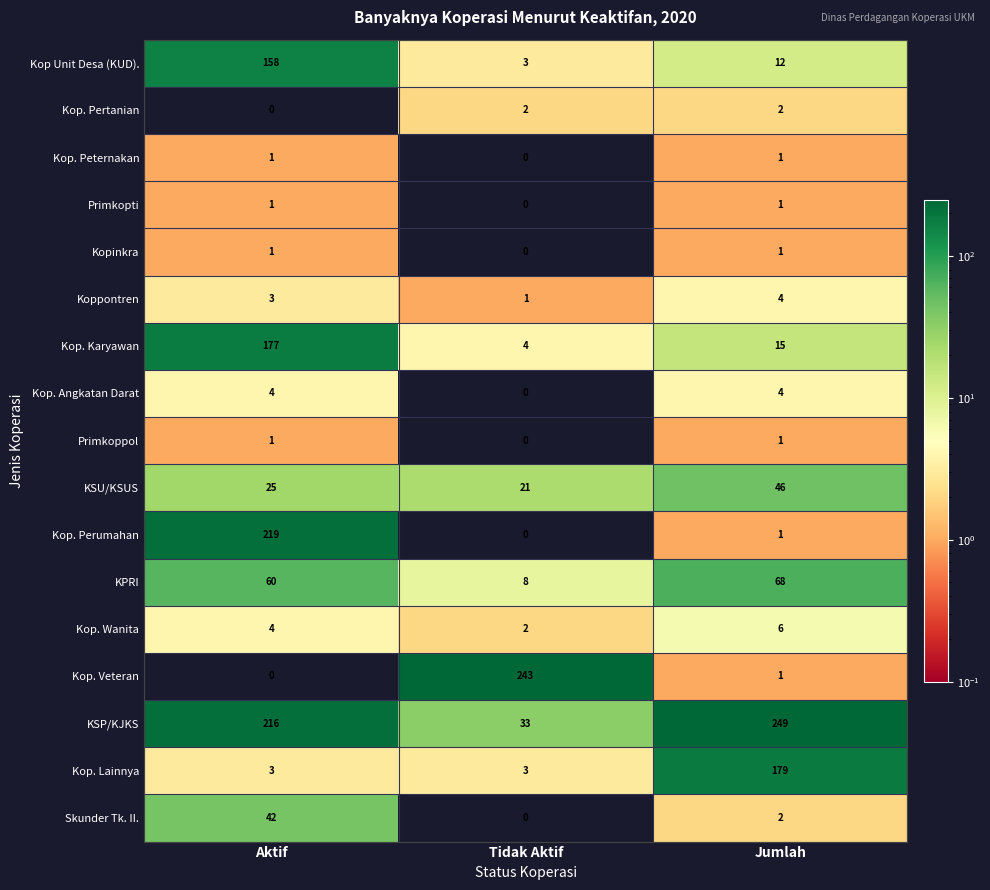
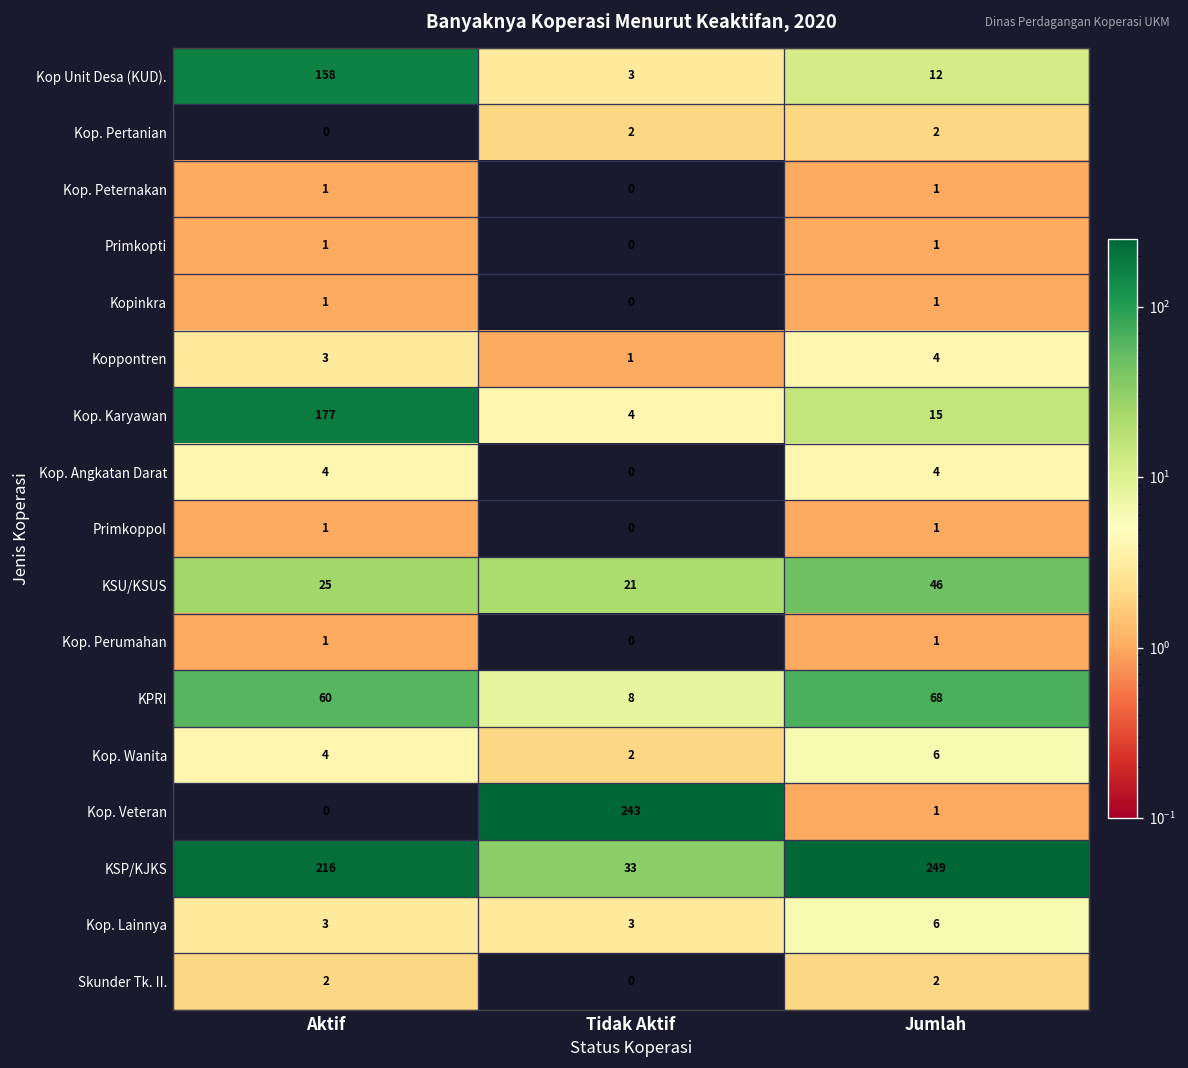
  {
    "Kop Unit Desa (KUD).": {
      "Aktif": 158,
      "Tidak Aktif": 3,
      "Jumlah": 12
    },
    "Kop. Pertanian": {
      "Tidak Aktif": 2,
      "Jumlah": 2
    },
    "Kop. Peternakan": {
      "Aktif": 1,
      "Jumlah": 1
    },
    "Primkopti": {
      "Aktif": 1,
      "Jumlah": 1
    },
    "Kopinkra": {
      "Aktif": 1,
      "Jumlah": 1
    },
    "Koppontren": {
      "Aktif": 3,
      "Tidak Aktif": 1,
      "Jumlah": 4
    },
    "Kop. Karyawan": {
      "Aktif": 177,
      "Tidak Aktif": 4,
      "Jumlah": 15
    },
    "Kop. Angkatan Darat": {
      "Aktif": 4,
      "Jumlah": 4
    },
    "Primkoppol": {
      "Aktif": 1,
      "Jumlah": 1
    },
    "KSU/KSUS": {
      "Aktif": 25,
      "Tidak Aktif": 21,
      "Jumlah": 46
    },
    "Kop. Perumahan": {
-     "Aktif": 219,
+     "Aktif": 1,
      "Jumlah": 1
    },
    "KPRI": {
      "Aktif": 60,
      "Tidak Aktif": 8,
      "Jumlah": 68
    },
    "Kop. Wanita": {
      "Aktif": 4,
      "Tidak Aktif": 2,
      "Jumlah": 6
    },
    "Kop. Veteran": {
      "Tidak Aktif": 243,
      "Jumlah": 1
    },
    "KSP/KJKS": {
      "Aktif": 216,
      "Tidak Aktif": 33,
      "Jumlah": 249
    },
    "Kop. Lainnya": {
      "Aktif": 3,
      "Tidak Aktif": 3,
-     "Jumlah": 179
+     "Jumlah": 6
    },
    "Skunder Tk. II.": {
-     "Aktif": 42,
+     "Aktif": 2,
      "Jumlah": 2
    }
  }
